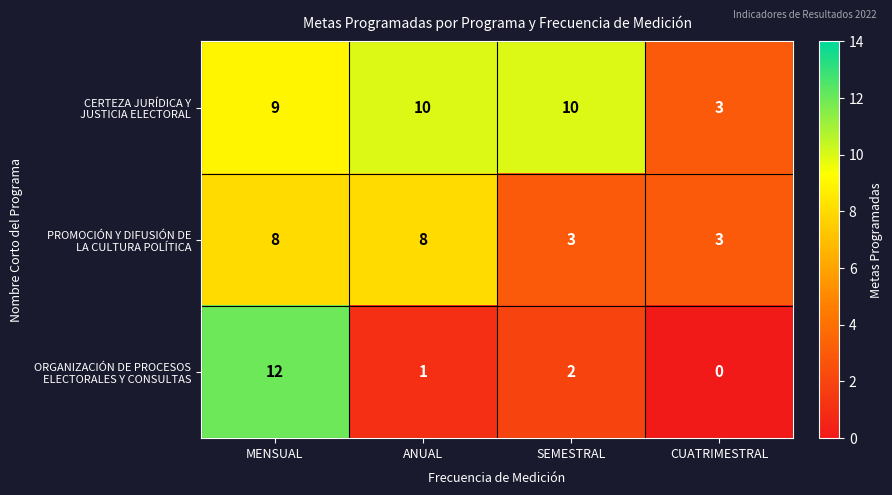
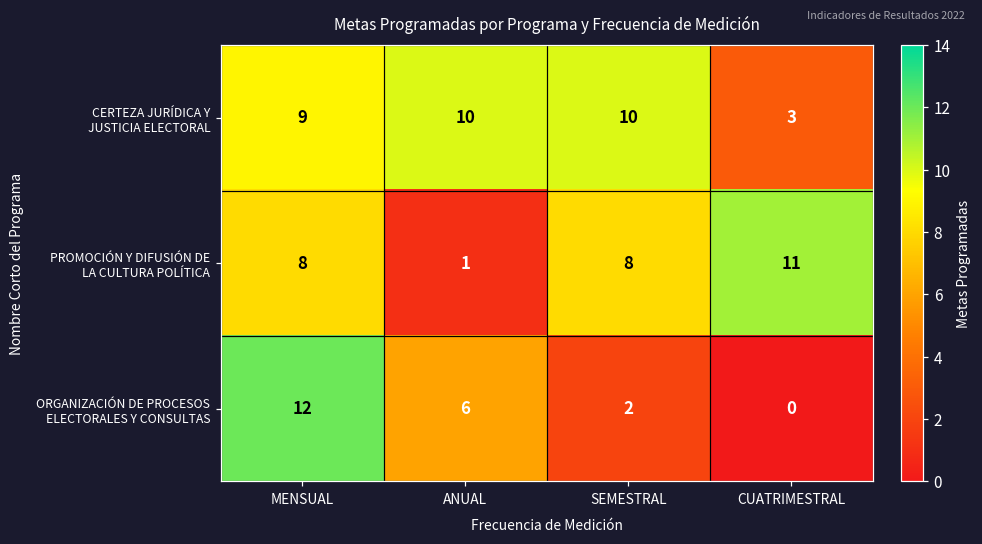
  {
    "CERTEZA JURÍDICA Y JUSTICIA ELECTORAL": {
      "MENSUAL": 9,
      "ANUAL": 10,
      "SEMESTRAL": 10,
      "CUATRIMESTRAL": 3
    },
    "PROMOCIÓN Y DIFUSIÓN DE LA CULTURA POLÍTICA": {
      "MENSUAL": 8,
-     "ANUAL": 8,
-     "SEMESTRAL": 3,
-     "CUATRIMESTRAL": 3
+     "ANUAL": 1,
+     "SEMESTRAL": 8,
+     "CUATRIMESTRAL": 11
    },
    "ORGANIZACIÓN DE PROCESOS ELECTORALES Y CONSULTAS": {
      "MENSUAL": 12,
-     "ANUAL": 1,
+     "ANUAL": 6,
      "SEMESTRAL": 2,
      "CUATRIMESTRAL": 0
    }
  }
